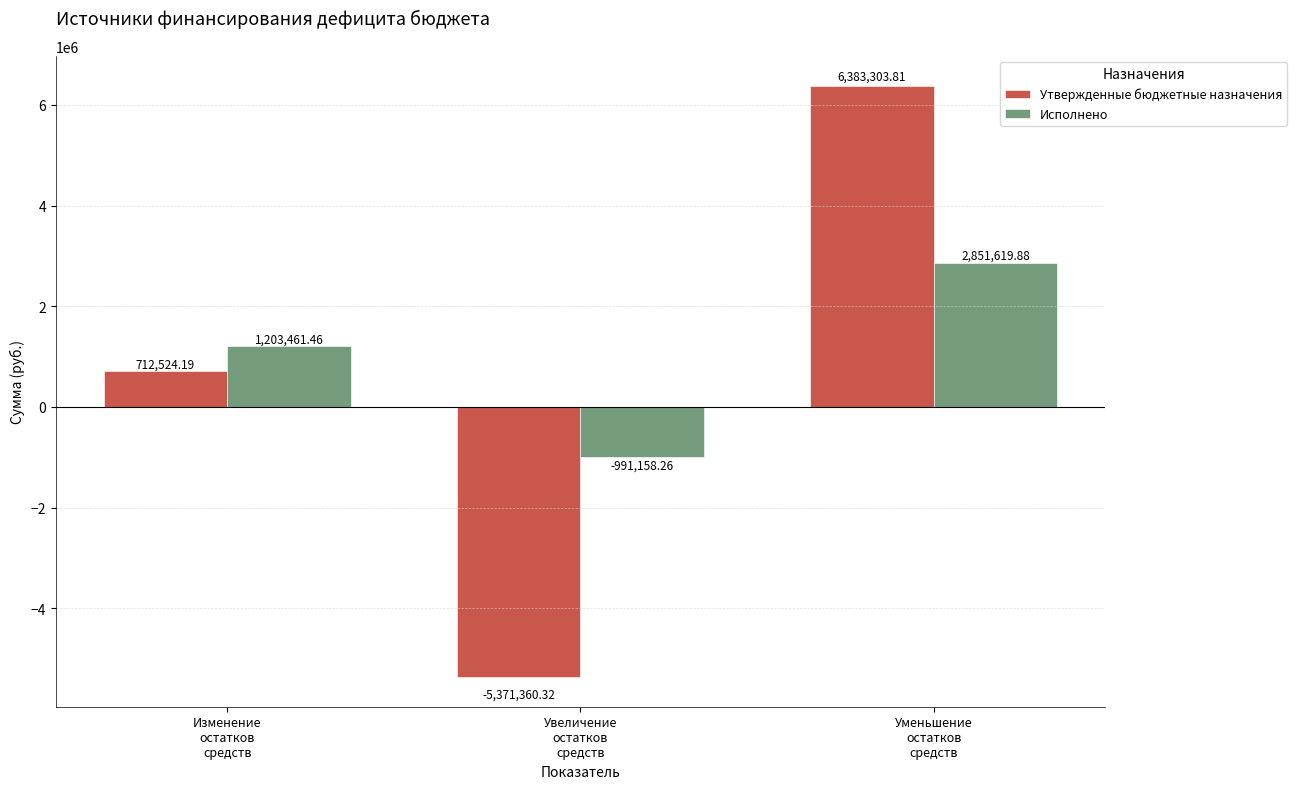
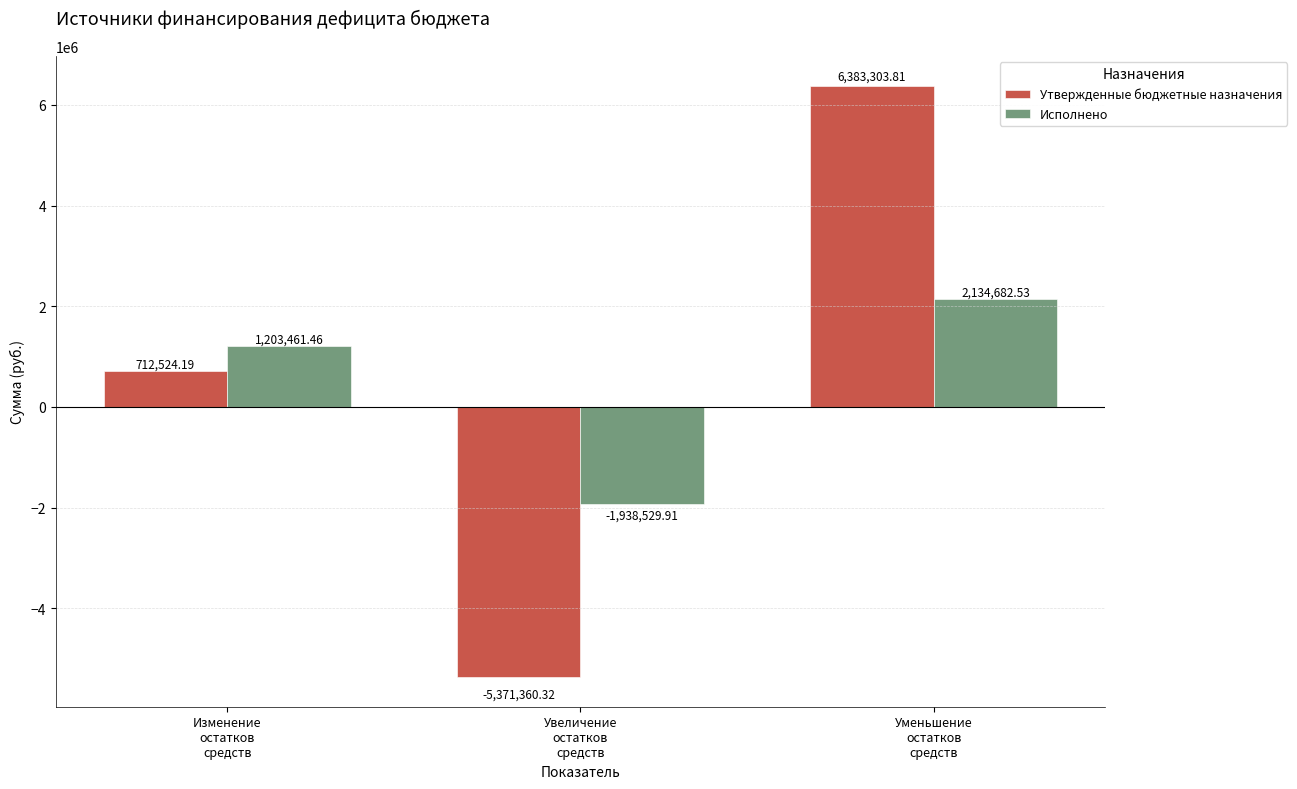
  {
    "Утвержденные бюджетные назначения": {
      "Изменение остатков средств": "712,524.19",
      "Увеличение остатков средств": "-5,371,360.32",
      "Уменьшение остатков средств": "6,383,303.81"
    },
    "Исполнено": {
      "Изменение остатков средств": "1,203,461.46",
-     "Увеличение остатков средств": "-991,158.26",
-     "Уменьшение остатков средств": "2,851,619.88"
+     "Увеличение остатков средств": "-1,938,529.91",
+     "Уменьшение остатков средств": "2,134,682.53"
    }
  }
